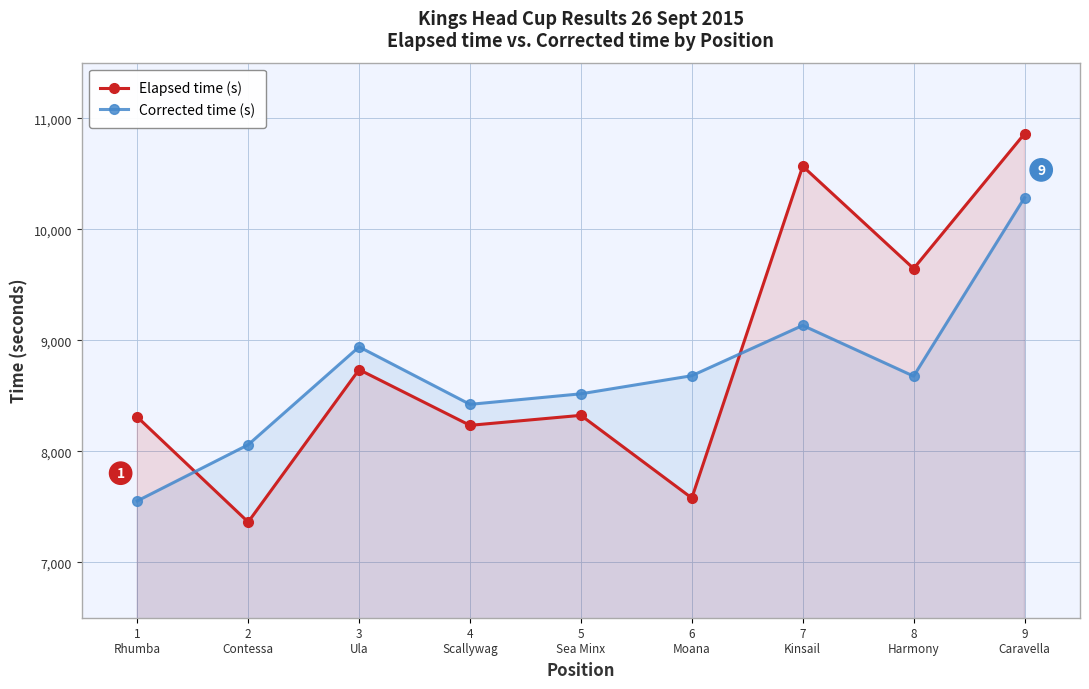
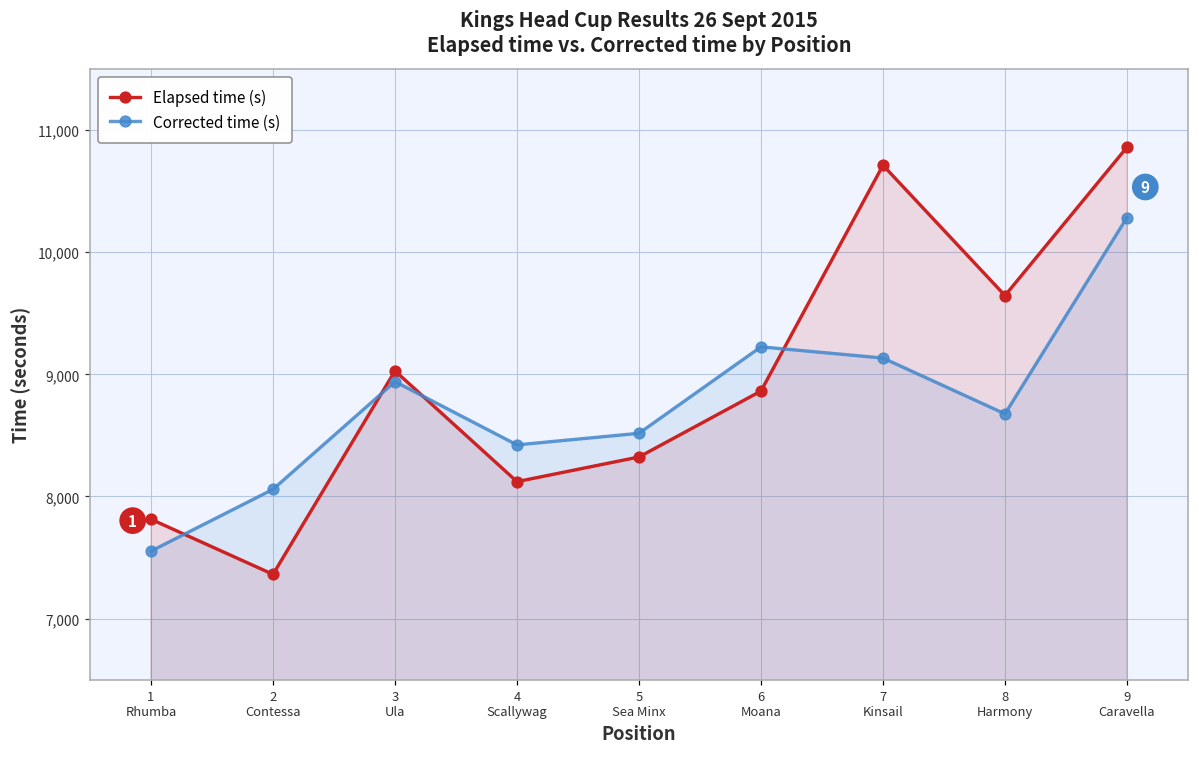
  {
    "Elapsed time (s)": {
-     "1 Rhumba": "8,310",
+     "1 Rhumba": "7,810",
      "2 Contessa": "7,360",
-     "3 Ula": "8,740",
-     "4 Scallywag": "8,230",
+     "3 Ula": "9,030",
+     "4 Scallywag": "8,120",
      "5 Sea Minx": "8,320",
-     "6 Moana": "7,580",
-     "7 Kinsail": "10,570",
+     "6 Moana": "8,860",
+     "7 Kinsail": "10,710",
      "8 Harmony": "9,650",
      "9 Caravella": "10,860"
    },
    "Corrected time (s)": {
      "1 Rhumba": "7,550",
      "2 Contessa": "8,060",
      "3 Ula": "8,940",
      "4 Scallywag": "8,420",
      "5 Sea Minx": "8,520",
-     "6 Moana": "8,680",
+     "6 Moana": "9,230",
      "7 Kinsail": "9,130",
      "8 Harmony": "8,680"
    }
  }
